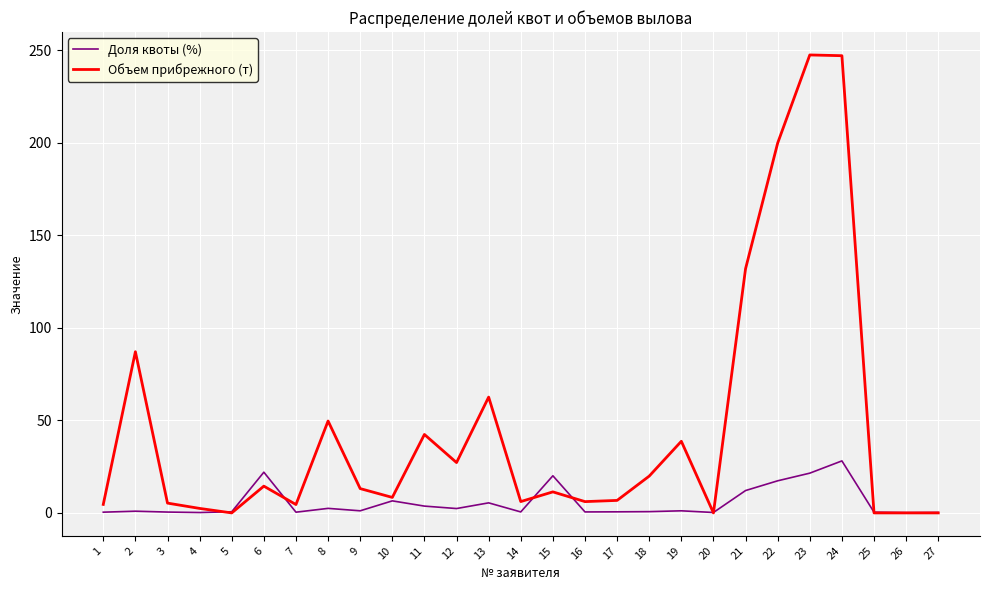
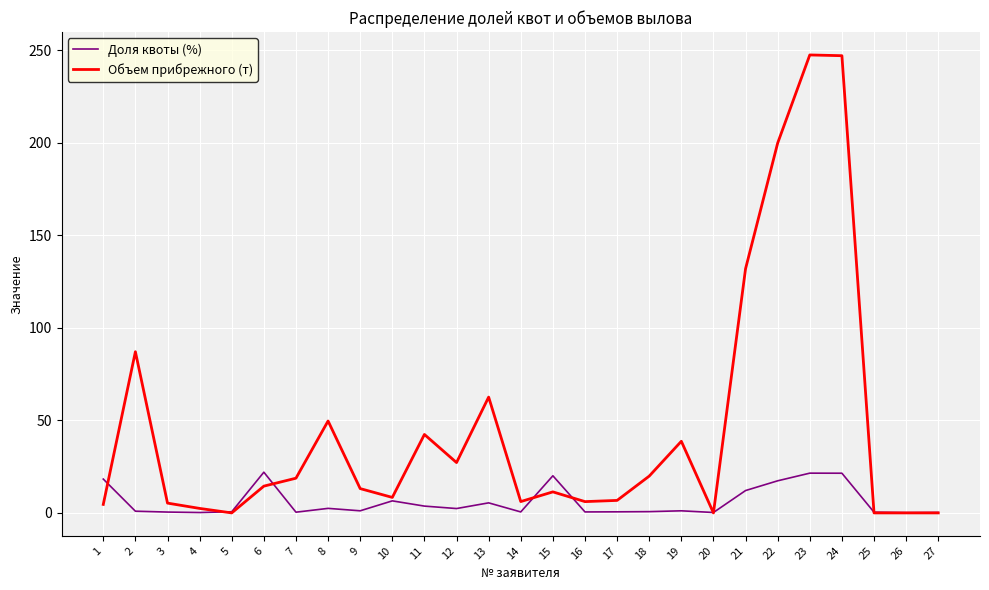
  {
    "Доля квоты (%)": {
-     "1": 0,
+     "1": 18,
      "2": 1,
      "3": 0,
      "4": 0,
      "6": 22,
      "7": 0,
      "8": 2,
      "9": 1,
      "10": 7,
      "11": 4,
      "12": 2,
      "13": 5,
      "14": 1,
      "15": 20,
      "16": 1,
      "17": 1,
      "18": 1,
      "19": 1,
      "21": 12,
      "22": 17,
      "23": 21,
-     "24": 28
+     "24": 21
    },
    "Объем прибрежного (т)": {
      "1": 5,
      "2": 87,
      "3": 5,
      "4": 2,
      "6": 14,
-     "7": 5,
+     "7": 19,
      "8": 50,
      "9": 13,
      "10": 8,
      "11": 42,
      "12": 27,
      "13": 63,
      "14": 6,
      "15": 11,
      "16": 6,
      "17": 7,
      "18": 20,
      "19": 39,
      "21": 132,
      "22": 200,
      "23": 247,
      "24": 247
    }
  }
